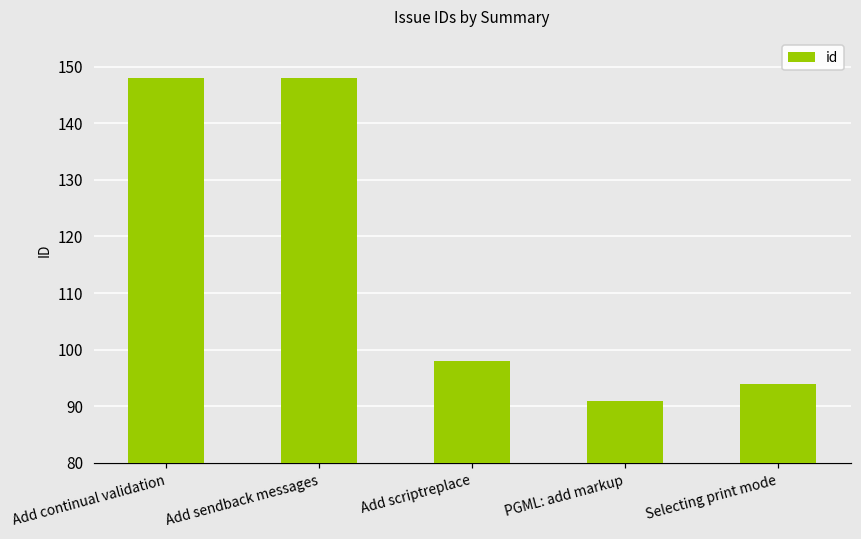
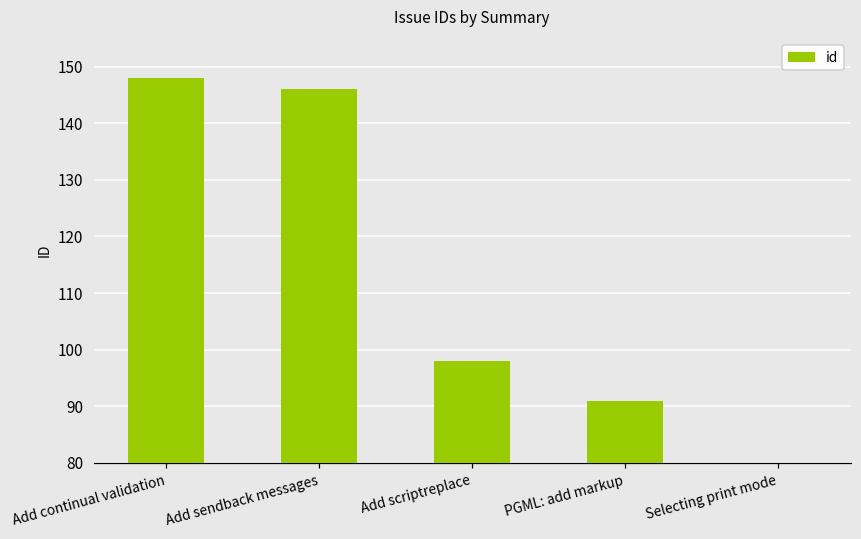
  {
    "Add continual validation": 148,
-   "Add sendback messages": 148,
+   "Add sendback messages": 146,
    "Add scriptreplace": 98,
    "PGML: add markup": 91,
-   "Selecting print mode": 94
+   "Selecting print mode": 80
  }
